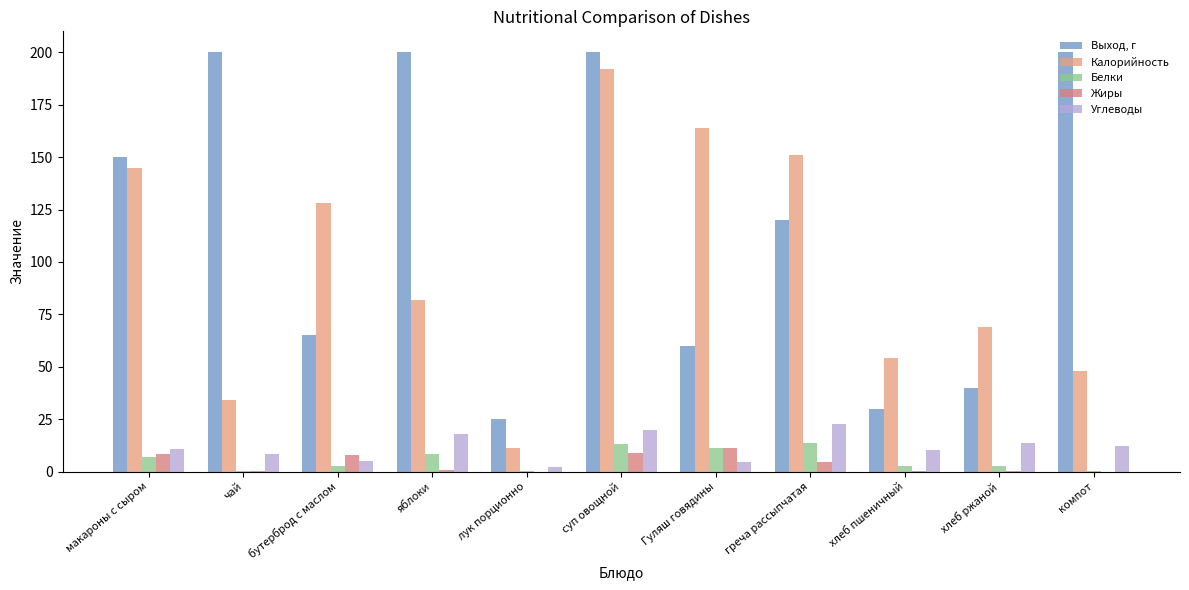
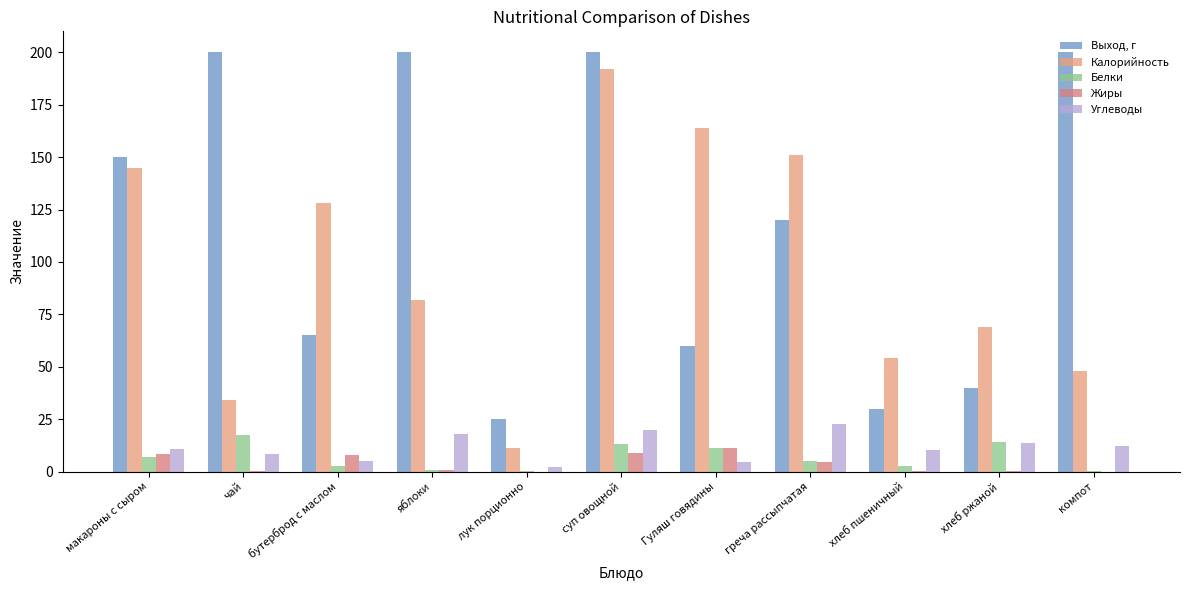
  {
    "Выход, г": {
      "макароны с сыром": 150,
      "чай": 200,
      "бутерброд с маслом": 65,
      "яблоки": 200,
      "лук порционно": 25,
      "суп овощной": 200,
      "Гуляш говядины": 60,
      "греча рассыпчатая": 120,
      "хлеб пшеничный": 30,
      "хлеб ржаной": 40,
      "компот": 200
    },
    "Белки": {
      "макароны с сыром": 7,
-     "чай": 0,
+     "чай": 17,
      "бутерброд с маслом": 3,
-     "яблоки": 8,
+     "яблоки": 1,
      "суп овощной": 13,
      "Гуляш говядины": 11,
-     "греча рассыпчатая": 13,
+     "греча рассыпчатая": 5,
      "хлеб пшеничный": 2,
-     "хлеб ржаной": 3
+     "хлеб ржаной": 14
    },
    "Углеводы": {
      "макароны с сыром": 11,
      "чай": 8,
      "бутерброд с маслом": 5,
      "яблоки": 18,
      "лук порционно": 2,
      "суп овощной": 20,
      "Гуляш говядины": 5,
      "греча рассыпчатая": 23,
      "хлеб пшеничный": 10,
      "хлеб ржаной": 14,
      "компот": 12
    }
  }
